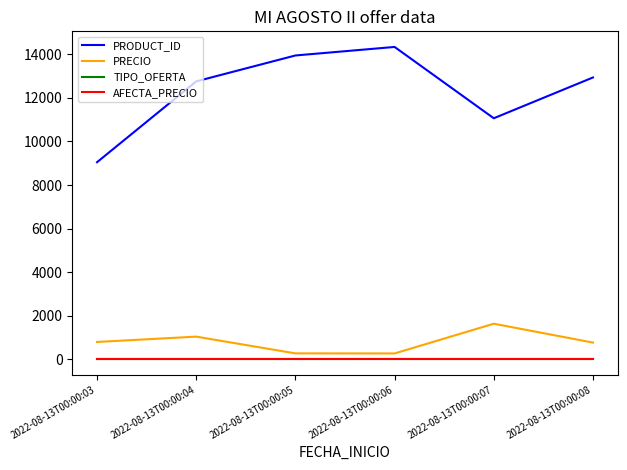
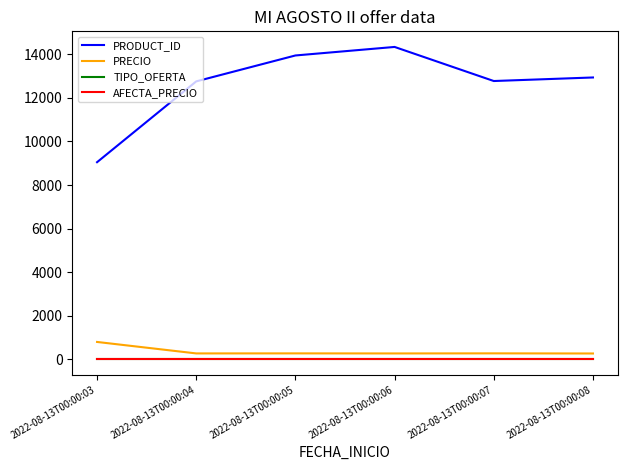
  {
    "PRODUCT_ID": {
      "2022-08-13T00:00:03": 9000,
      "2022-08-13T00:00:05": 14000,
      "2022-08-13T00:00:06": 14300,
-     "2022-08-13T00:00:07": 11100,
+     "2022-08-13T00:00:07": 12800,
      "2022-08-13T00:00:08": 12900
    },
    "PRECIO": {
      "2022-08-13T00:00:03": 800,
-     "2022-08-13T00:00:04": 1000,
+     "2022-08-13T00:00:04": 300,
      "2022-08-13T00:00:05": 300,
      "2022-08-13T00:00:06": 300,
-     "2022-08-13T00:00:07": 1600,
-     "2022-08-13T00:00:08": 800
+     "2022-08-13T00:00:07": 300,
+     "2022-08-13T00:00:08": 300
    },
    "AFECTA_PRECIO": {
      "2022-08-13T00:00:03": 0,
      "2022-08-13T00:00:04": 0,
      "2022-08-13T00:00:05": 0,
      "2022-08-13T00:00:06": 0,
      "2022-08-13T00:00:07": 0,
      "2022-08-13T00:00:08": 0
    }
  }
